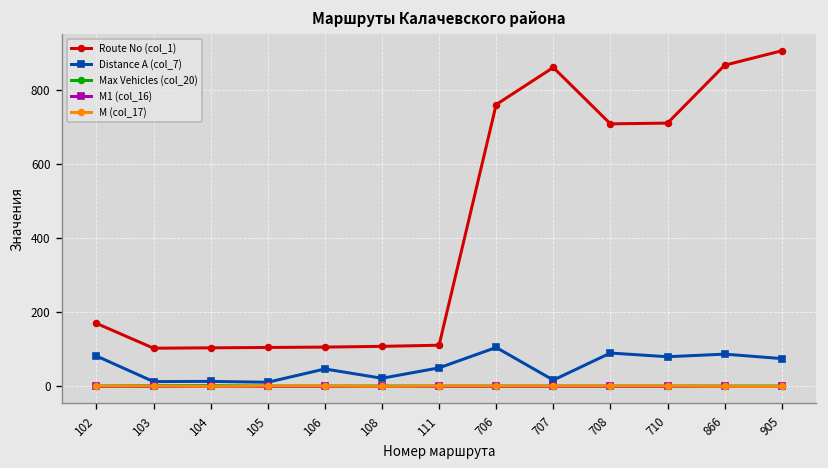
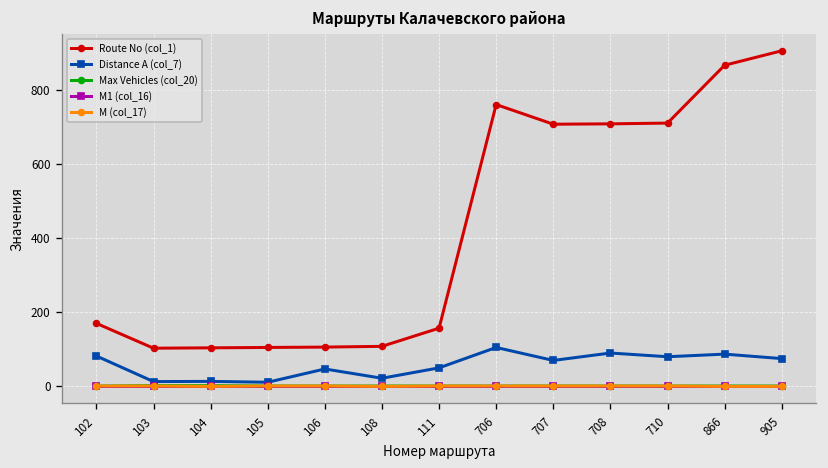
  {
    "Route No (col_1)": {
      "102": 170,
      "103": 100,
      "104": 100,
      "105": 110,
      "106": 110,
      "108": 110,
-     "111": 110,
+     "111": 160,
      "706": 760,
-     "707": 860,
+     "707": 710,
      "708": 710,
      "710": 710,
      "866": 870,
      "905": 910
    },
    "Distance A (col_7)": {
      "102": 80,
      "103": 10,
      "104": 10,
      "105": 10,
      "106": 50,
      "108": 20,
      "111": 50,
      "706": 110,
-     "707": 20,
+     "707": 70,
      "708": 90,
      "710": 80,
      "866": 90,
      "905": 80
    }
  }
